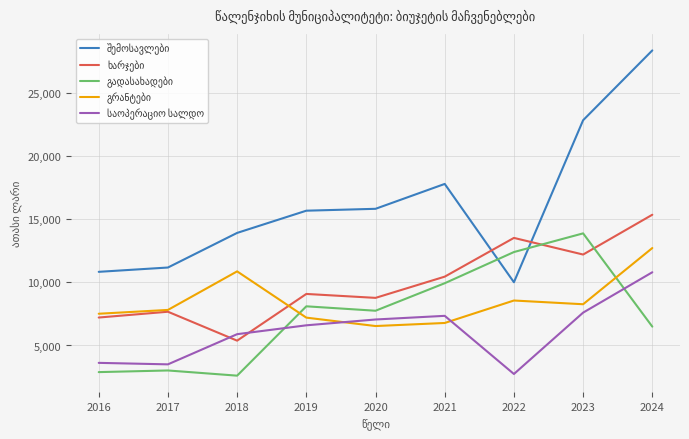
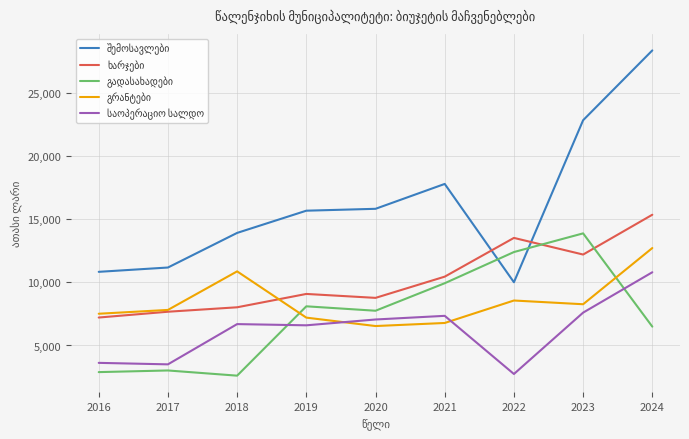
  {
    "შემოსავლები": {
      "2016": "10,800",
      "2017": "11,200",
      "2018": "13,900",
      "2019": "15,700",
      "2020": "15,800",
      "2021": "17,800",
      "2022": "10,000",
      "2023": "22,900",
      "2024": "28,400"
    },
    "ხარჯები": {
      "2016": "7,200",
-     "2018": "5,400",
+     "2018": "8,000",
      "2019": "9,100",
      "2020": "8,800",
      "2021": "10,500",
      "2022": "13,500",
      "2023": "12,200",
      "2024": "15,400"
    },
    "გადასახადები": {
      "2016": "2,900",
      "2017": "3,000",
      "2018": "2,600",
      "2019": "8,100",
      "2020": "7,800",
      "2021": "9,900",
      "2022": "12,400",
      "2023": "13,900",
      "2024": "6,500"
    },
    "გრანტები": {
      "2016": "7,500",
      "2018": "10,900",
      "2019": "7,200",
      "2020": "6,500",
      "2021": "6,800",
      "2022": "8,600",
      "2023": "8,300",
      "2024": "12,700"
    },
    "საოპერაციო სალდო": {
      "2016": "3,600",
      "2017": "3,500",
-     "2018": "5,900",
+     "2018": "6,700",
      "2019": "6,600",
      "2020": "7,100",
      "2021": "7,400",
      "2022": "2,700",
      "2023": "7,600",
      "2024": "10,800"
    }
  }
